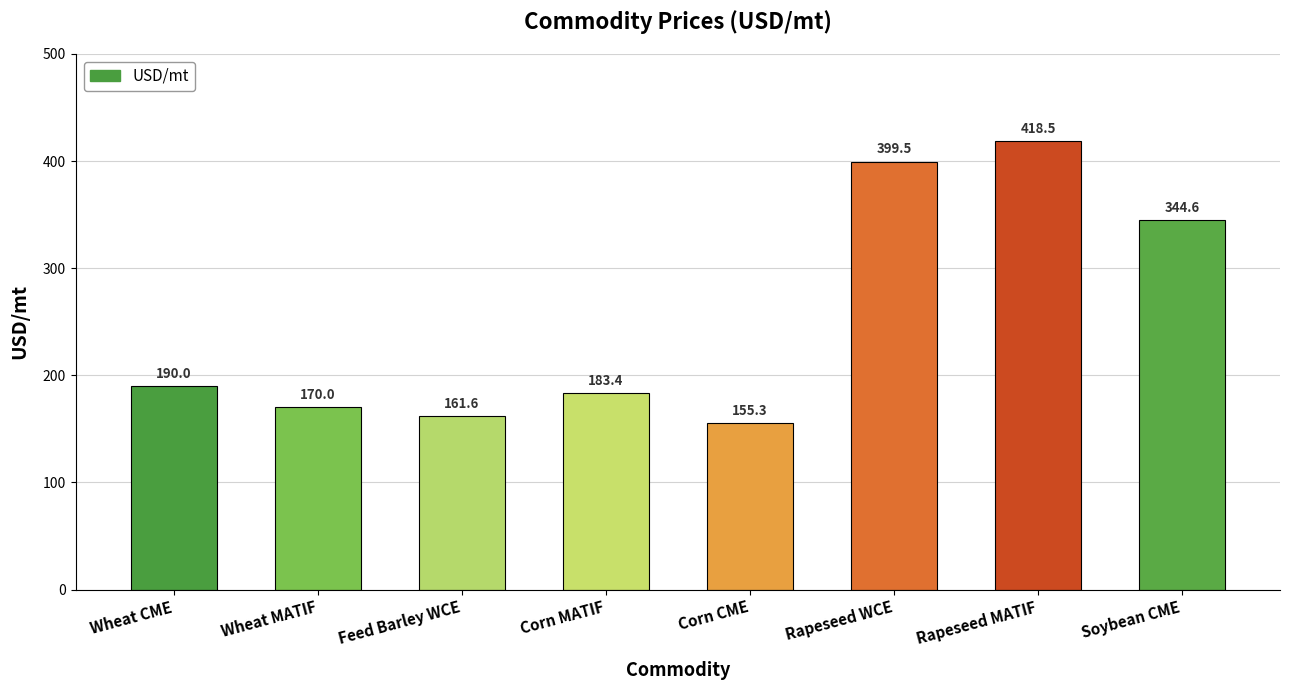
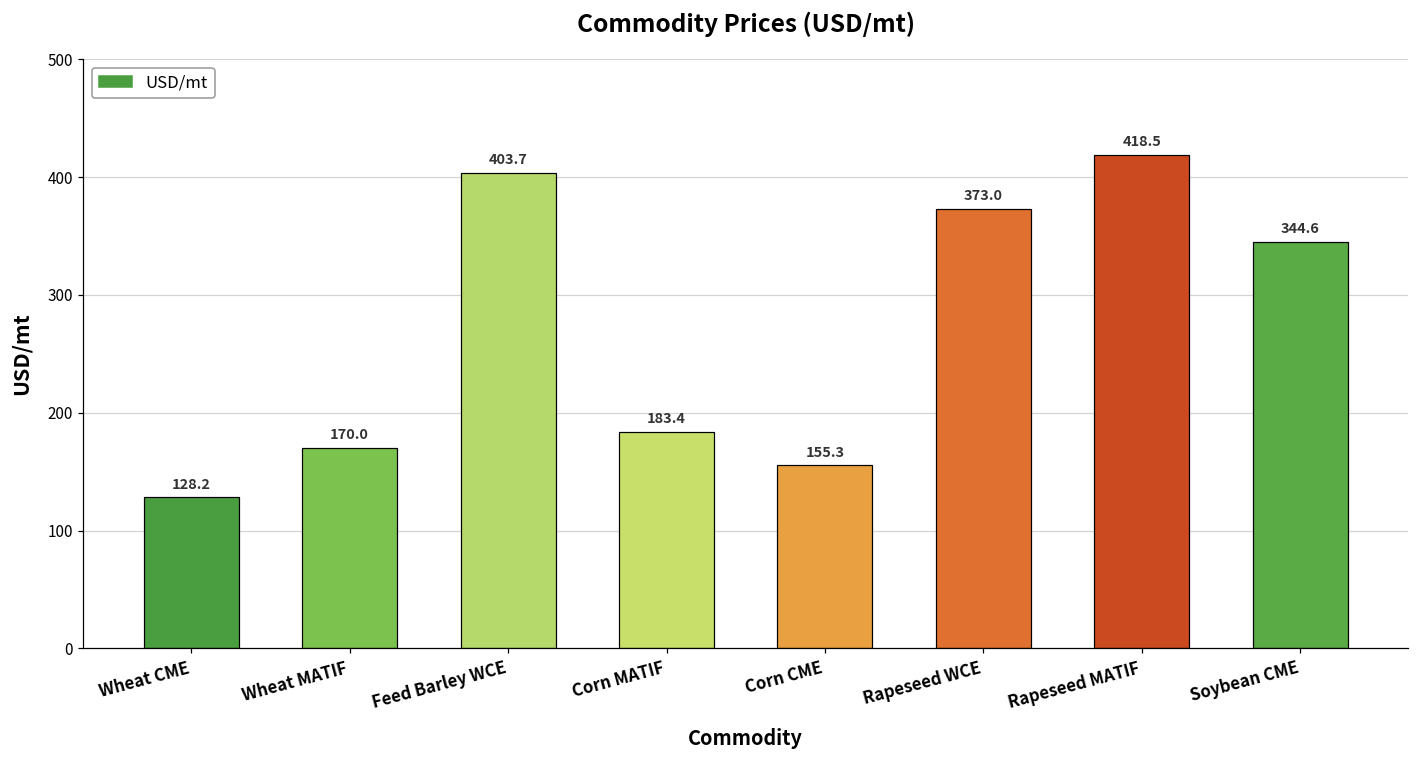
  {
-   "Wheat CME": 190.0,
+   "Wheat CME": 128.2,
    "Wheat MATIF": 170.0,
-   "Feed Barley WCE": 161.6,
+   "Feed Barley WCE": 403.7,
    "Corn MATIF": 183.4,
    "Corn CME": 155.3,
-   "Rapeseed WCE": 399.5,
+   "Rapeseed WCE": 373.0,
    "Rapeseed MATIF": 418.5,
    "Soybean CME": 344.6
  }
